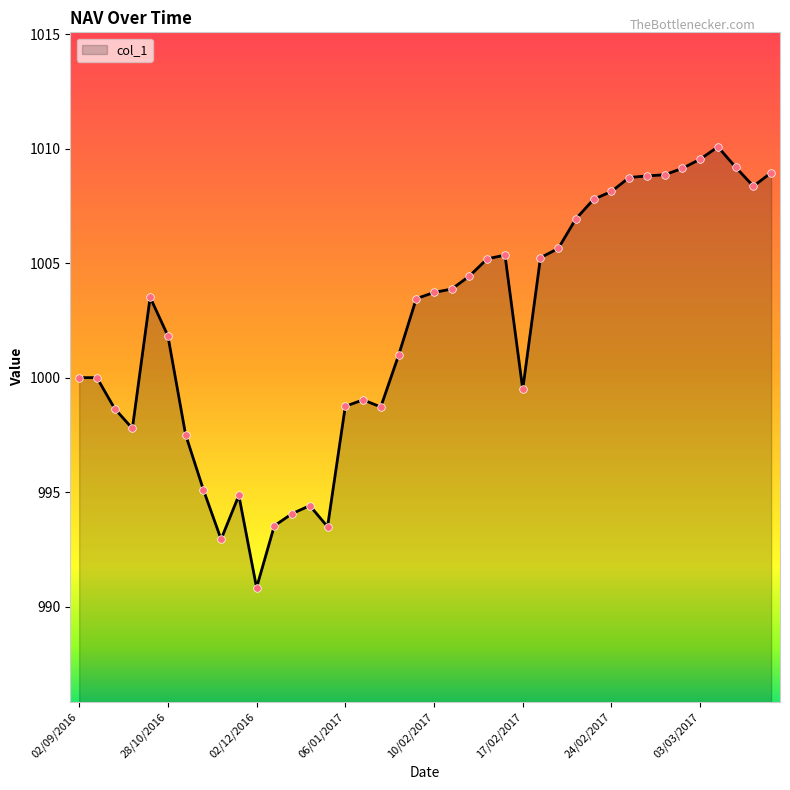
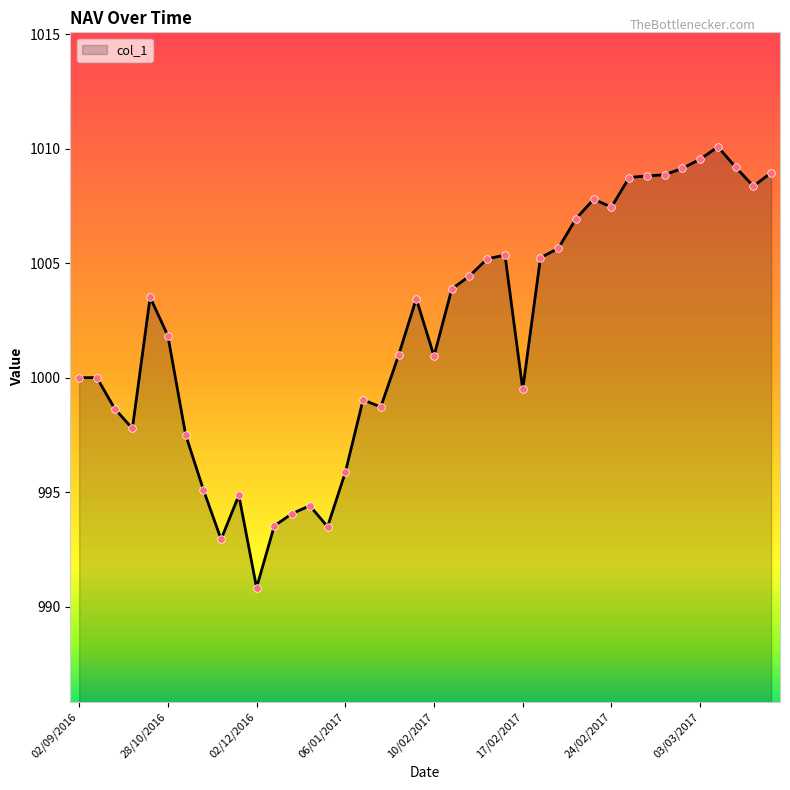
  {
    "02/09/2016": 1000.0,
    "28/10/2016": 1001.8,
    "02/12/2016": 990.8,
-   "06/01/2017": 998.8,
-   "10/02/2017": 1003.7,
+   "06/01/2017": 995.9,
+   "10/02/2017": 1000.9,
    "17/02/2017": 999.5,
-   "24/02/2017": 1008.1,
+   "24/02/2017": 1007.5,
    "03/03/2017": 1009.5
  }
